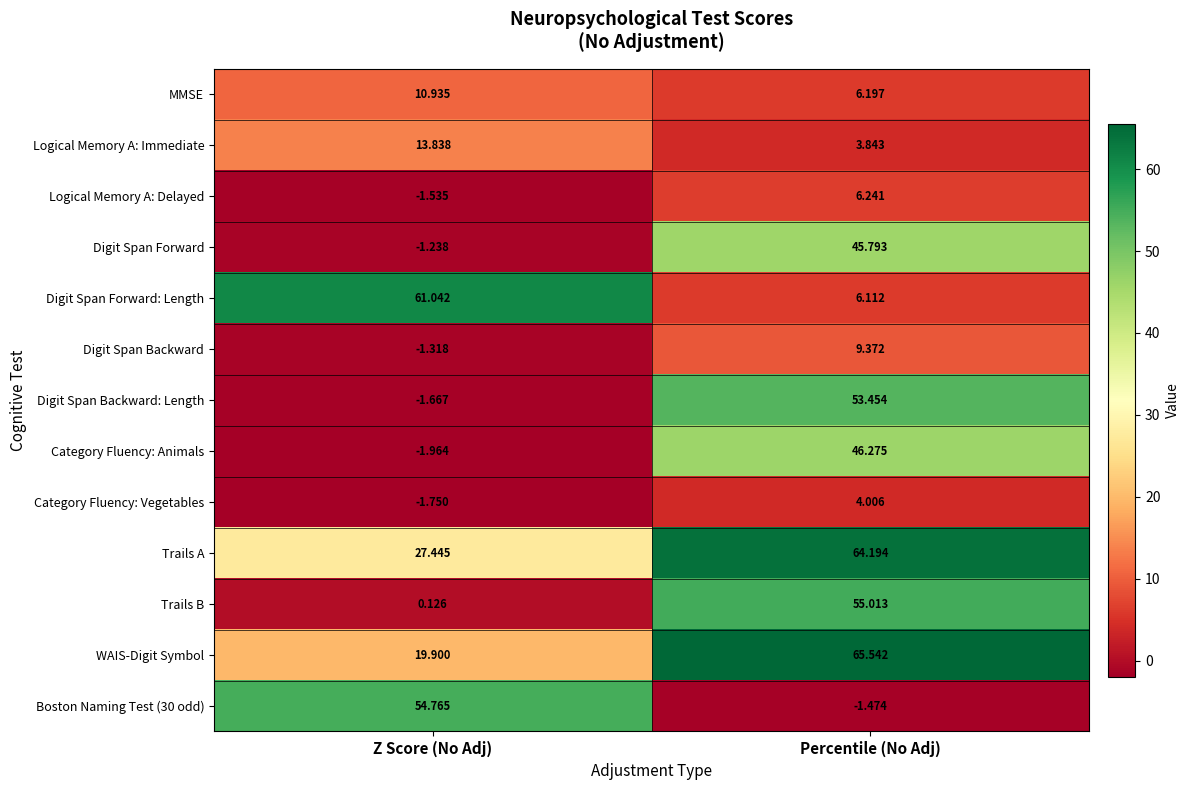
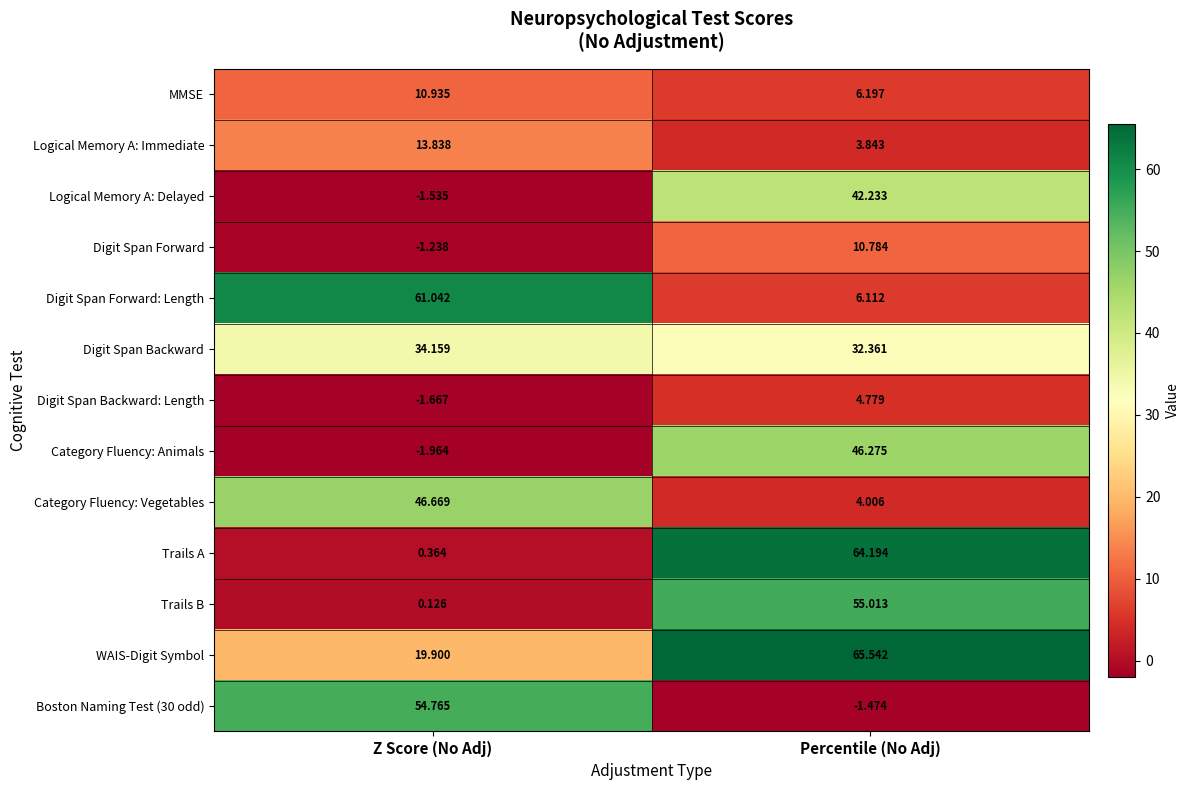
  {
    "MMSE": {
      "Z Score (No Adj)": 10.935,
      "Percentile (No Adj)": 6.197
    },
    "Logical Memory A: Immediate": {
      "Z Score (No Adj)": 13.838,
      "Percentile (No Adj)": 3.843
    },
    "Logical Memory A: Delayed": {
      "Z Score (No Adj)": -1.535,
-     "Percentile (No Adj)": 6.241
+     "Percentile (No Adj)": 42.233
    },
    "Digit Span Forward": {
      "Z Score (No Adj)": -1.238,
-     "Percentile (No Adj)": 45.793
+     "Percentile (No Adj)": 10.784
    },
    "Digit Span Forward: Length": {
      "Z Score (No Adj)": 61.042,
      "Percentile (No Adj)": 6.112
    },
    "Digit Span Backward": {
-     "Z Score (No Adj)": -1.318,
-     "Percentile (No Adj)": 9.372
+     "Z Score (No Adj)": 34.159,
+     "Percentile (No Adj)": 32.361
    },
    "Digit Span Backward: Length": {
      "Z Score (No Adj)": -1.667,
-     "Percentile (No Adj)": 53.454
+     "Percentile (No Adj)": 4.779
    },
    "Category Fluency: Animals": {
      "Z Score (No Adj)": -1.964,
      "Percentile (No Adj)": 46.275
    },
    "Category Fluency: Vegetables": {
-     "Z Score (No Adj)": -1.750,
+     "Z Score (No Adj)": 46.669,
      "Percentile (No Adj)": 4.006
    },
    "Trails A": {
-     "Z Score (No Adj)": 27.445,
+     "Z Score (No Adj)": 0.364,
      "Percentile (No Adj)": 64.194
    },
    "Trails B": {
      "Z Score (No Adj)": 0.126,
      "Percentile (No Adj)": 55.013
    },
    "WAIS-Digit Symbol": {
      "Z Score (No Adj)": 19.900,
      "Percentile (No Adj)": 65.542
    },
    "Boston Naming Test (30 odd)": {
      "Z Score (No Adj)": 54.765,
      "Percentile (No Adj)": -1.474
    }
  }
